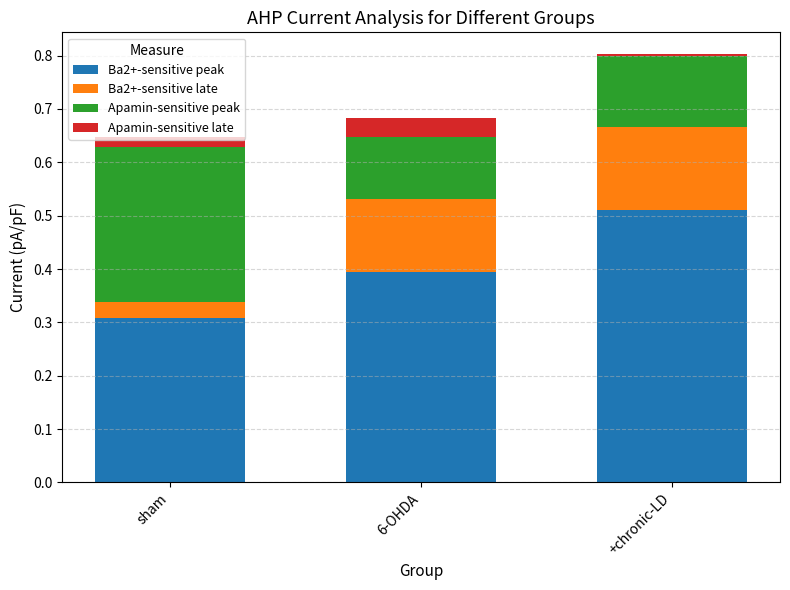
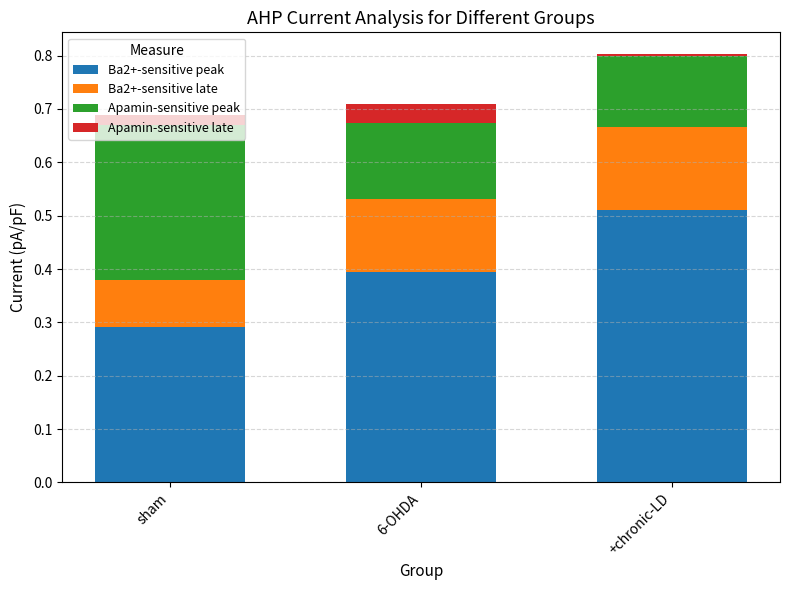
  {
    "Ba2+-sensitive peak": {
-     "sham": 0.31,
+     "sham": 0.29,
      "6-OHDA": 0.40,
      "+chronic-LD": 0.51
    },
    "Ba2+-sensitive late": {
-     "sham": 0.03,
+     "sham": 0.09,
      "6-OHDA": 0.14,
      "+chronic-LD": 0.15
    },
    "Apamin-sensitive peak": {
-     "6-OHDA": 0.11,
+     "6-OHDA": 0.14,
      "+chronic-LD": 0.13
    },
    "Apamin-sensitive late": {
      "6-OHDA": 0.04,
      "+chronic-LD": 0.01
    }
  }
